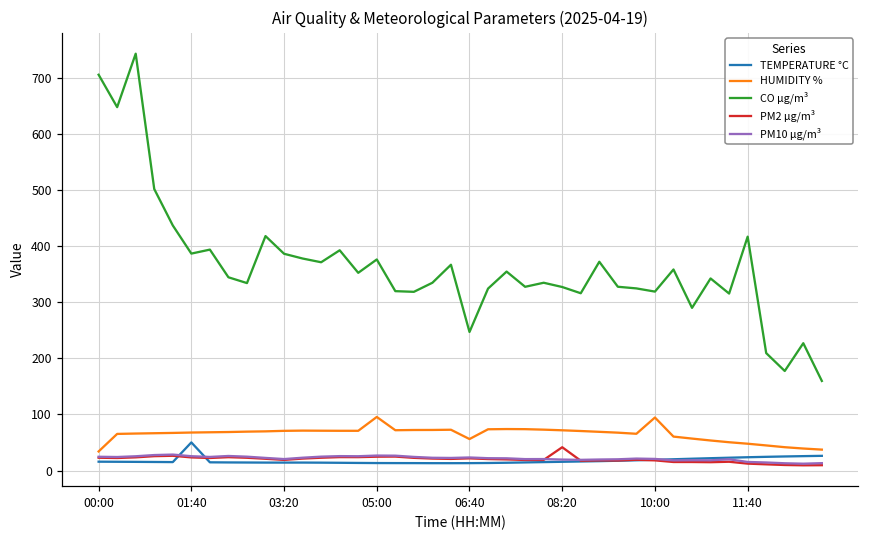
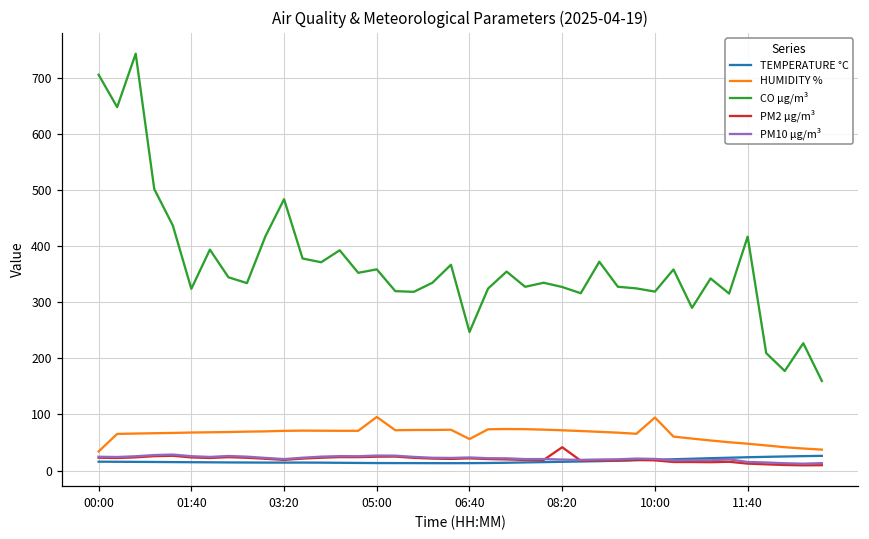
  {
    "TEMPERATURE °C": {
      "00:00": 20,
-     "01:40": 50,
+     "01:40": 10,
      "05:00": 10,
      "06:40": 10,
      "11:40": 20
    },
    "HUMIDITY %": {
      "00:00": 30,
      "01:40": 70,
      "03:20": 70,
      "05:00": 100,
      "06:40": 60,
      "08:20": 70,
      "10:00": 90,
      "11:40": 50
    },
    "CO µg/m³": {
      "00:00": 710,
-     "01:40": 390,
-     "03:20": 390,
-     "05:00": 380,
+     "01:40": 320,
+     "03:20": 480,
+     "05:00": 360,
      "06:40": 250,
      "08:20": 330,
      "10:00": 320,
      "11:40": 420
    },
    "PM2 µg/m³": {
      "08:20": 40
    }
  }
